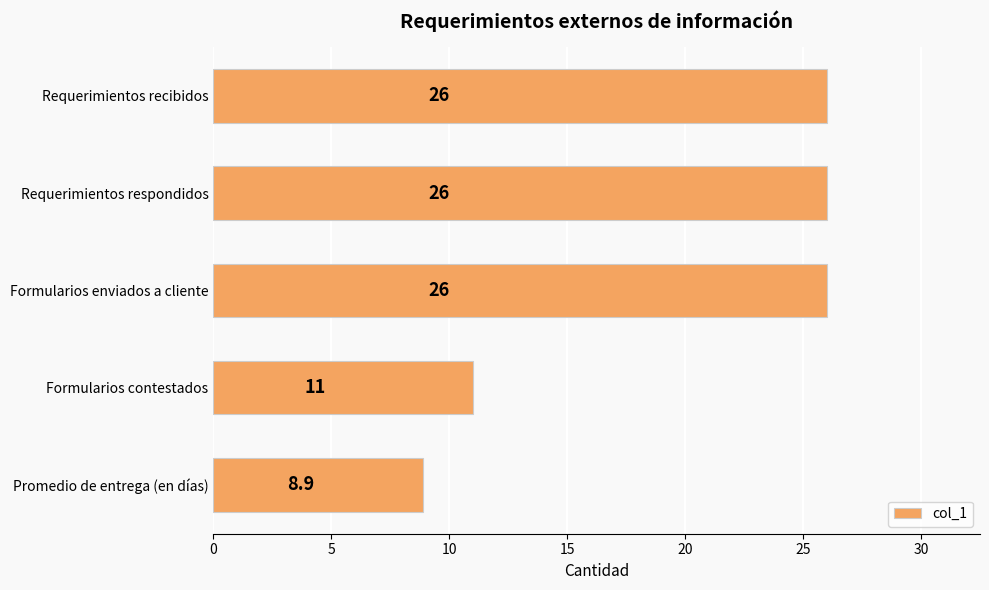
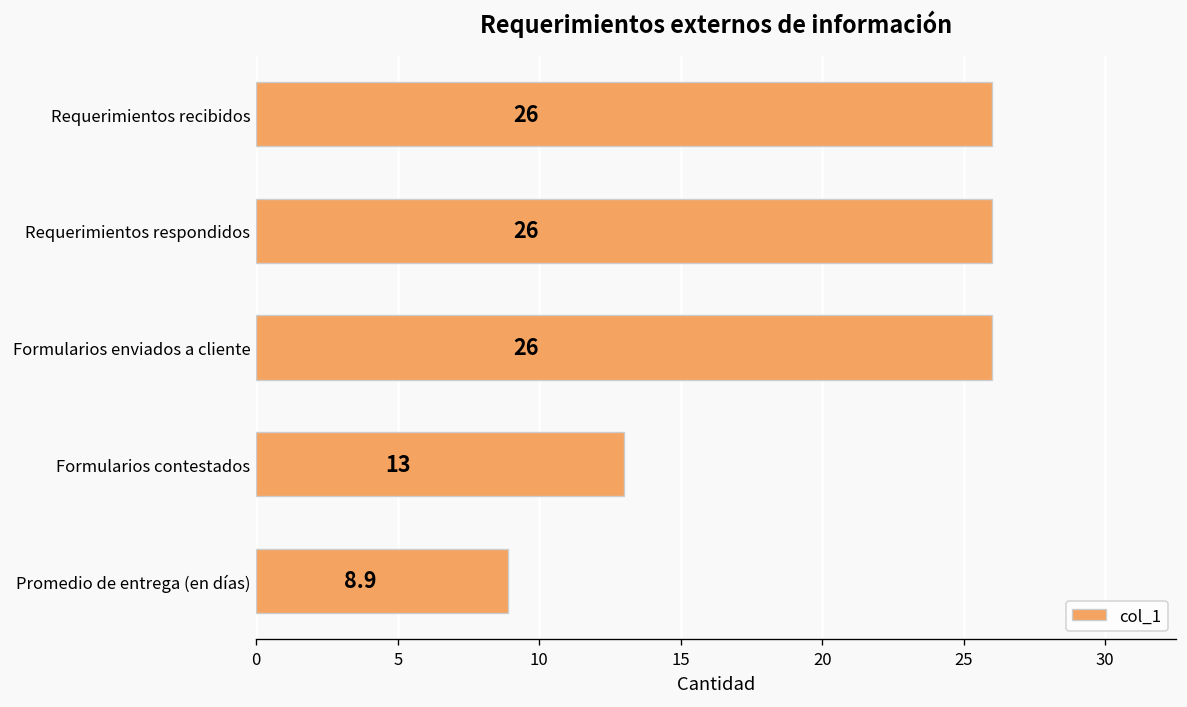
  {
    "Requerimientos recibidos": 26,
    "Requerimientos respondidos": 26,
    "Formularios enviados a cliente": 26,
-   "Formularios contestados": 11,
+   "Formularios contestados": 13,
    "Promedio de entrega (en días)": 8.9
  }
